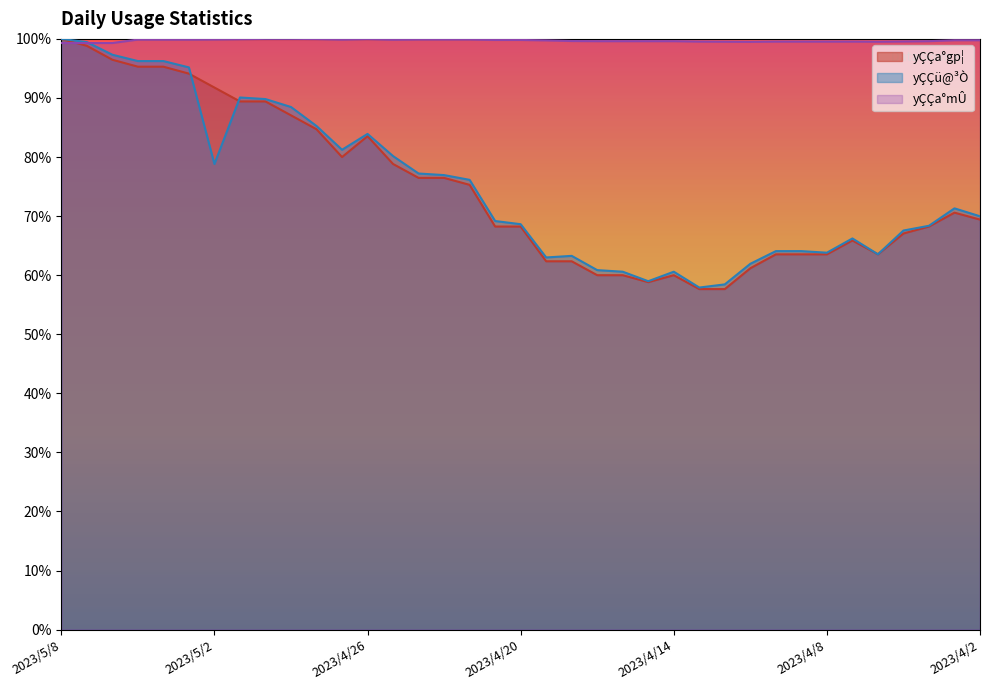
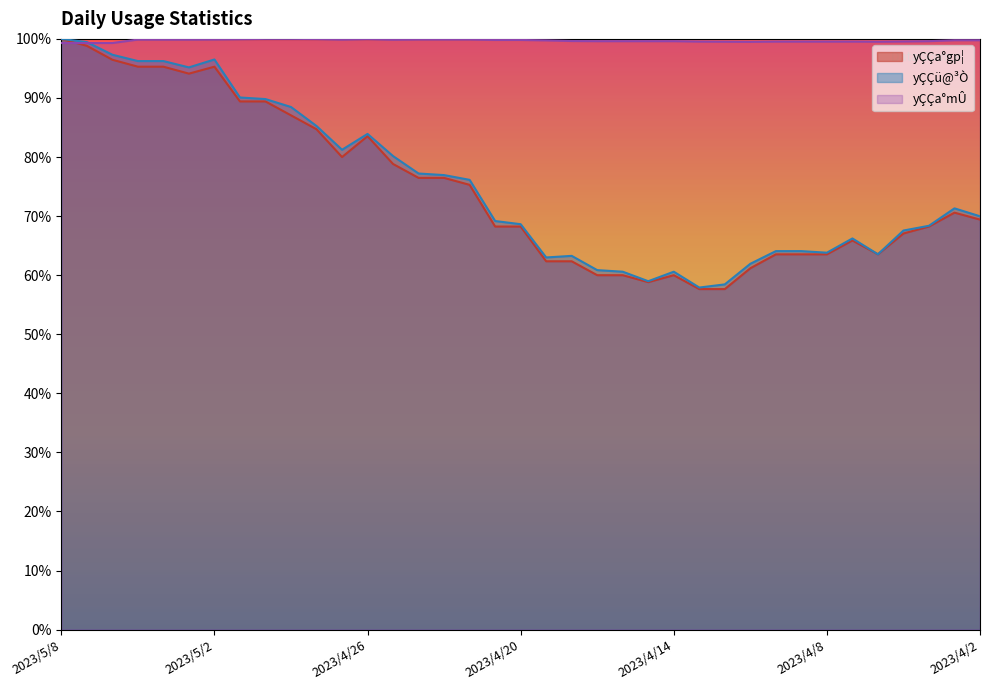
  {
    "yÇÇa°gp¦": {
-     "2023/5/2": "92%",
+     "2023/5/2": "95%",
      "2023/4/14": "60%",
      "2023/4/2": "69%"
    },
    "yÇÇü@³Ò": {
-     "2023/5/2": "79%",
+     "2023/5/2": "97%",
      "2023/4/14": "61%",
      "2023/4/2": "70%"
    },
    "yÇÇa°mÛ": {
      "2023/5/8": "99%",
      "2023/5/2": "100%",
      "2023/4/26": "100%",
      "2023/4/20": "100%",
      "2023/4/14": "100%",
      "2023/4/8": "100%",
      "2023/4/2": "100%"
    }
  }
